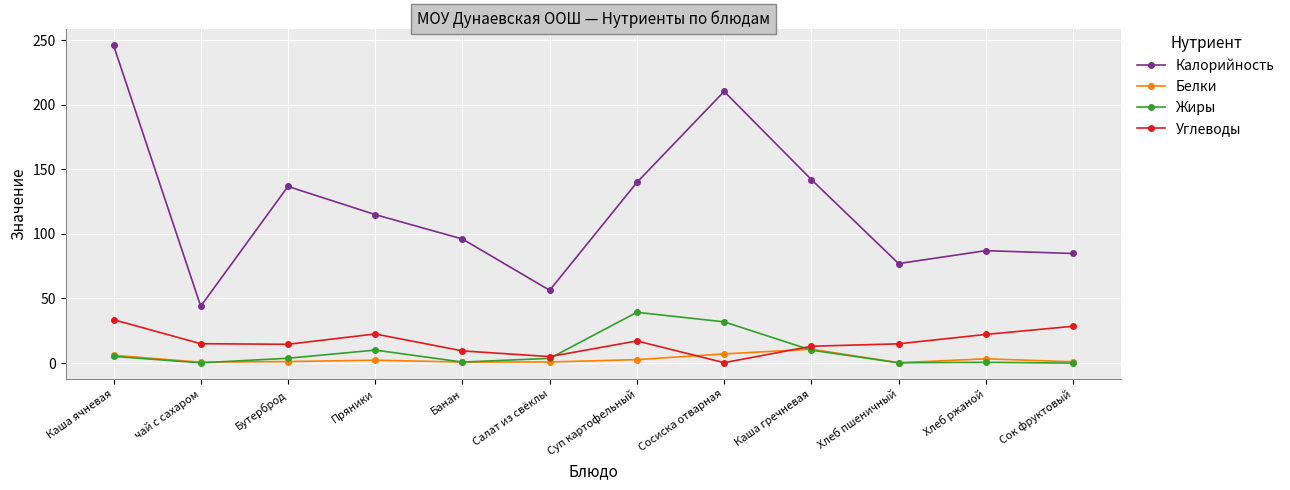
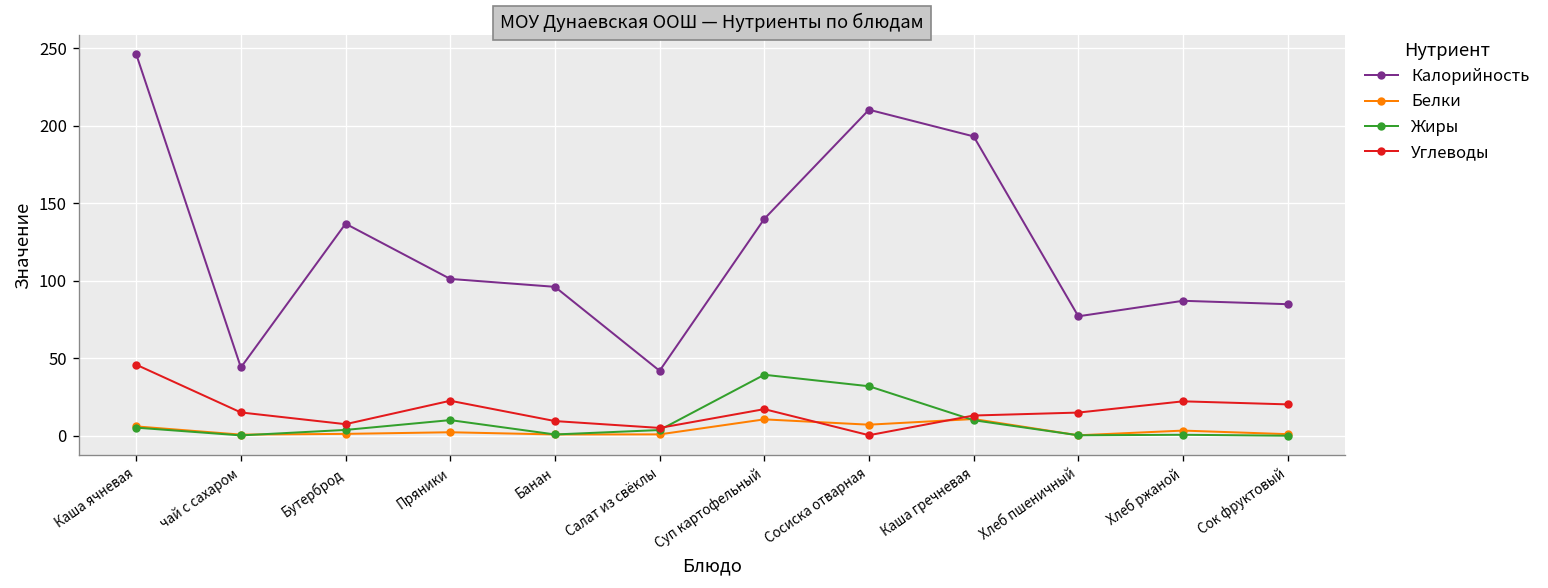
  {
    "Калорийность": {
      "Каша ячневая": 246,
      "чай с сахаром": 44,
      "Бутерброд": 137,
-     "Пряники": 115,
+     "Пряники": 101,
      "Банан": 96,
-     "Салат из свёклы": 56,
+     "Салат из свёклы": 42,
      "Суп картофельный": 140,
      "Сосиска отварная": 210,
-     "Каша гречневая": 142,
+     "Каша гречневая": 193,
      "Хлеб пшеничный": 77,
      "Хлеб ржаной": 87,
      "Сок фруктовый": 85
    },
    "Белки": {
      "Бутерброд": 1,
      "Пряники": 2,
      "Салат из свёклы": 1,
-     "Суп картофельный": 3,
+     "Суп картофельный": 11,
      "Сосиска отварная": 7,
      "Хлеб ржаной": 3
    },
    "Жиры": {
      "Бутерброд": 4,
      "Пряники": 10,
      "Суп картофельный": 39,
      "Сосиска отварная": 32,
      "Хлеб ржаной": 1
    },
    "Углеводы": {
-     "Каша ячневая": 34,
+     "Каша ячневая": 46,
      "чай с сахаром": 15,
-     "Бутерброд": 15,
+     "Бутерброд": 7,
      "Пряники": 23,
      "Банан": 9,
      "Суп картофельный": 17,
      "Сосиска отварная": 0,
      "Каша гречневая": 13,
      "Хлеб пшеничный": 15,
      "Хлеб ржаной": 22,
-     "Сок фруктовый": 29
+     "Сок фруктовый": 20
    }
  }
